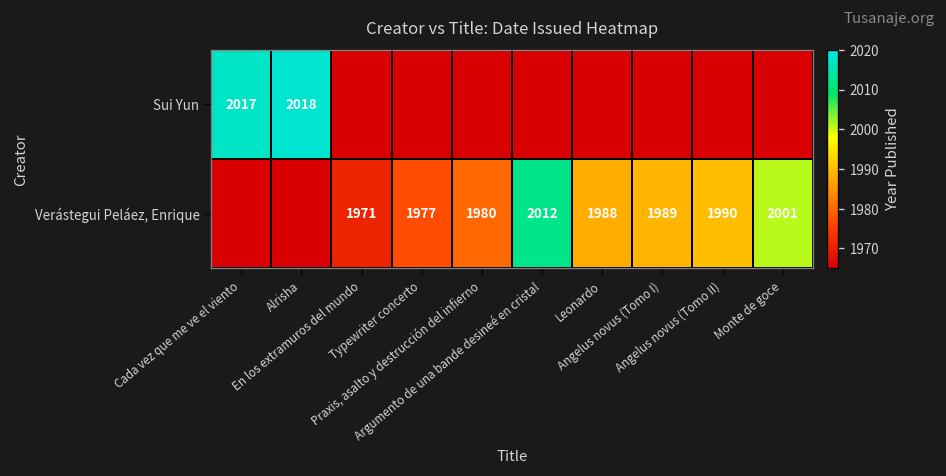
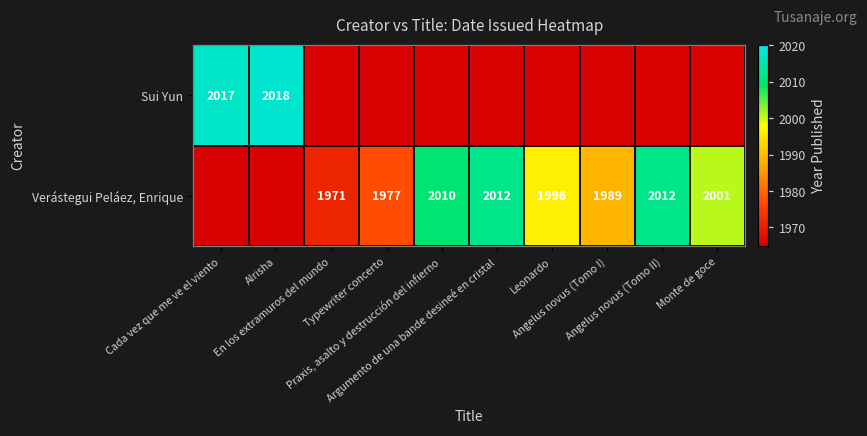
  {
    "Sui Yun": {
      "Cada vez que me ve el viento": 2017,
      "Alrisha": 2018
    },
    "Verástegui Peláez, Enrique": {
      "En los extramuros del mundo": 1971,
      "Typewriter concerto": 1977,
-     "Praxis, asalto y destrucción del infierno": 1980,
+     "Praxis, asalto y destrucción del infierno": 2010,
      "Argumento de una bande desineé en cristal": 2012,
-     "Leonardo": 1988,
+     "Leonardo": 1996,
      "Angelus novus (Tomo I)": 1989,
-     "Angelus novus (Tomo II)": 1990,
+     "Angelus novus (Tomo II)": 2012,
      "Monte de goce": 2001
    }
  }
